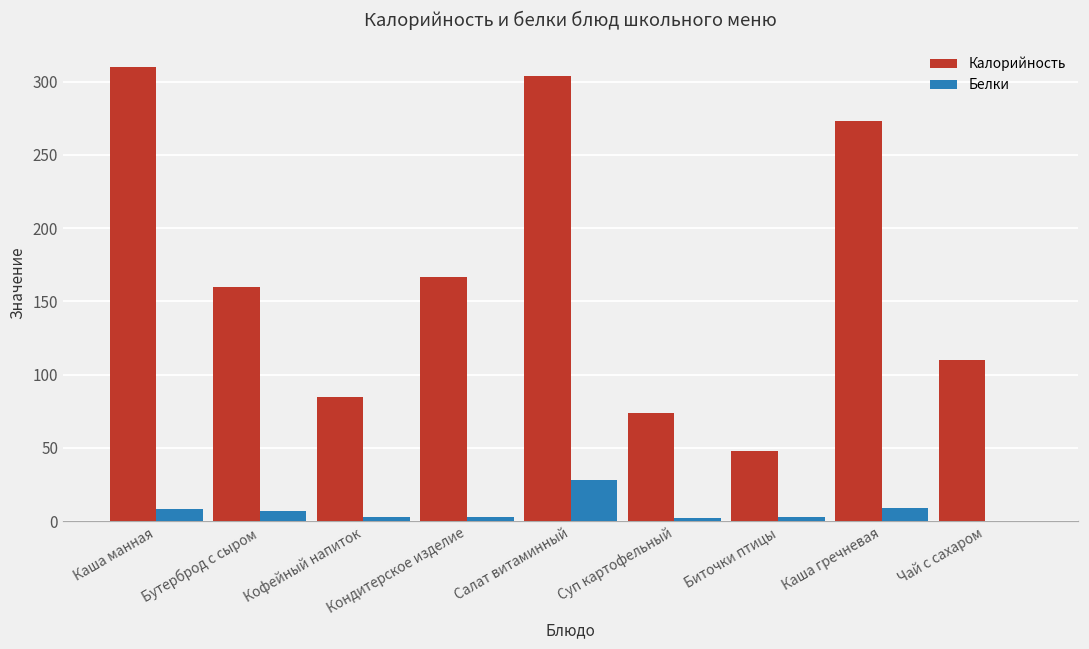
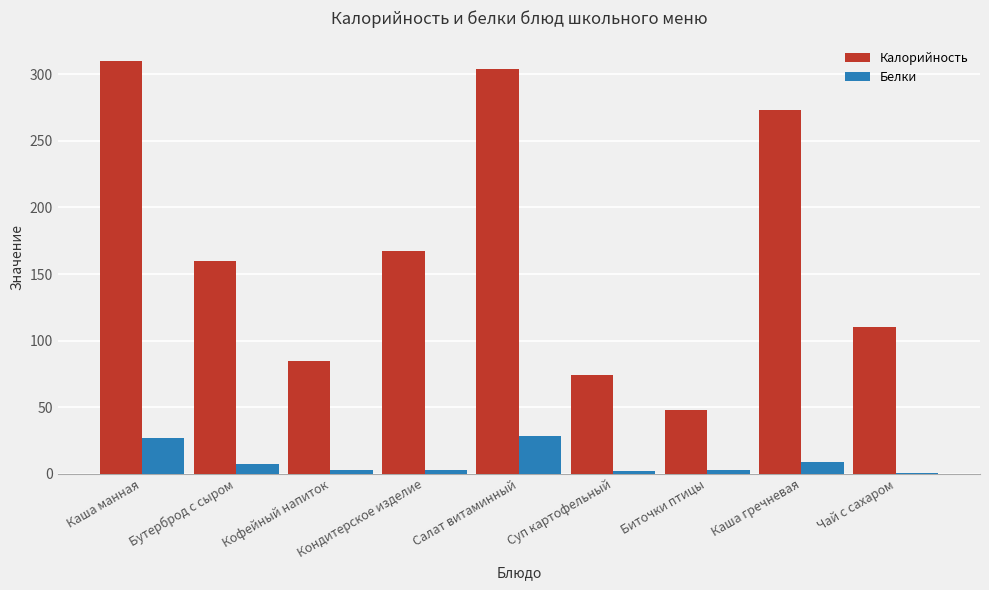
  {
    "Калорийность": {
      "Каша манная": 310,
      "Бутерброд с сыром": 160,
      "Кофейный напиток": 85,
      "Кондитерское изделие": 167,
      "Салат витаминный": 304,
      "Суп картофельный": 74,
      "Биточки птицы": 48,
      "Каша гречневая": 273,
      "Чай с сахаром": 110
    },
    "Белки": {
-     "Каша манная": 8,
+     "Каша манная": 27,
      "Бутерброд с сыром": 7,
      "Кофейный напиток": 3,
      "Кондитерское изделие": 3,
      "Салат витаминный": 28,
      "Биточки птицы": 3,
      "Каша гречневая": 9
    }
  }
